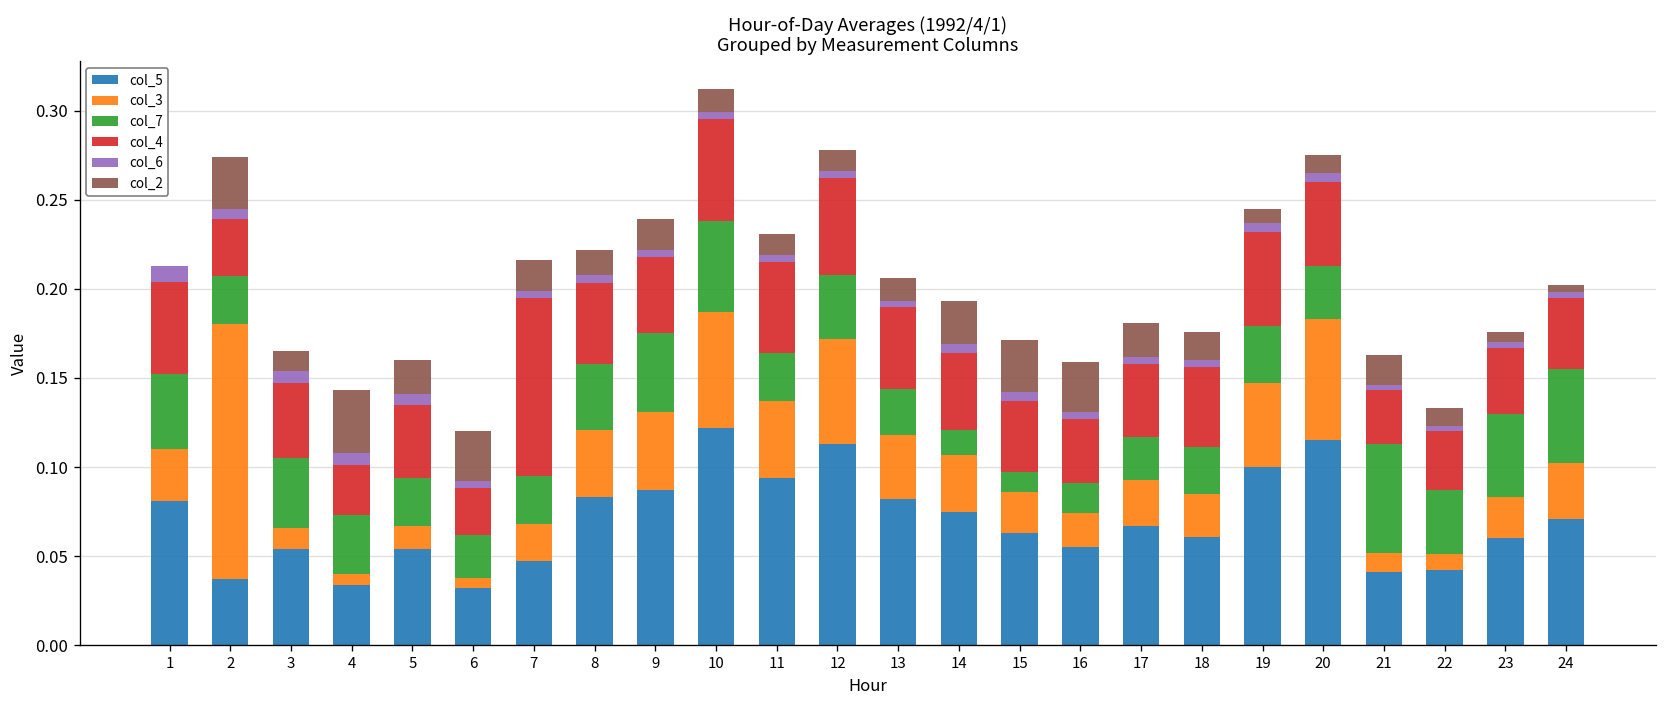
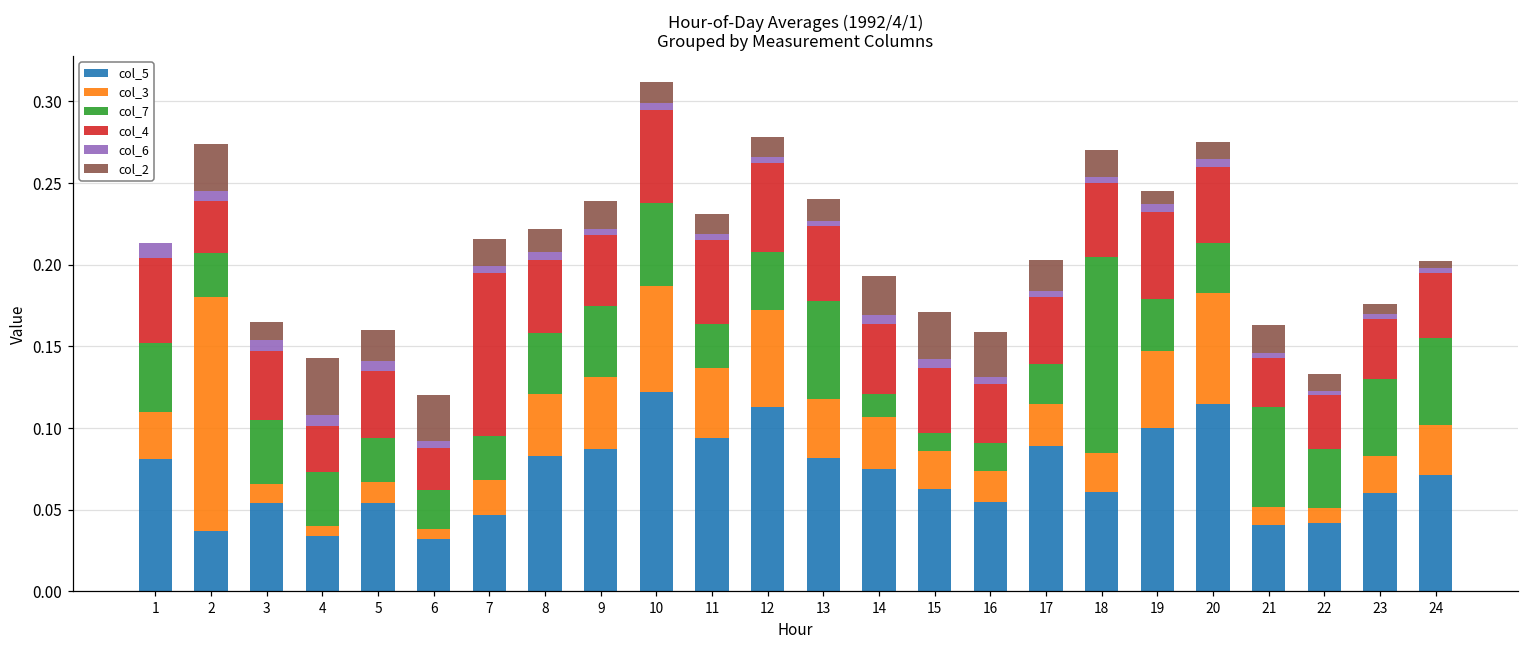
  {
    "col_5": {
      "1": 0.081,
      "2": 0.037,
      "3": 0.054,
      "4": 0.034,
      "5": 0.054,
      "6": 0.032,
      "7": 0.047,
      "8": 0.083,
      "9": 0.087,
      "10": 0.122,
      "11": 0.094,
      "12": 0.113,
      "13": 0.082,
      "14": 0.075,
      "15": 0.063,
      "16": 0.055,
-     "17": 0.067,
+     "17": 0.089,
      "18": 0.061,
      "19": 0.100,
      "20": 0.115,
      "21": 0.041,
      "22": 0.042,
      "23": 0.060,
      "24": 0.071
    },
    "col_3": {
      "1": 0.029,
      "2": 0.143,
      "3": 0.012,
      "4": 0.006,
      "5": 0.013,
      "6": 0.006,
      "7": 0.021,
      "8": 0.038,
      "9": 0.044,
      "10": 0.065,
      "11": 0.043,
      "12": 0.059,
      "13": 0.036,
      "14": 0.032,
      "15": 0.023,
      "16": 0.019,
      "17": 0.026,
      "18": 0.024,
      "19": 0.047,
      "20": 0.068,
      "21": 0.011,
      "22": 0.009,
      "23": 0.023,
      "24": 0.031
    },
    "col_7": {
      "1": 0.042,
      "2": 0.027,
      "3": 0.039,
      "4": 0.033,
      "5": 0.027,
      "6": 0.024,
      "7": 0.027,
      "8": 0.037,
      "9": 0.044,
      "10": 0.051,
      "11": 0.027,
      "12": 0.036,
-     "13": 0.026,
+     "13": 0.060,
      "14": 0.014,
      "15": 0.011,
      "16": 0.017,
      "17": 0.024,
-     "18": 0.026,
+     "18": 0.120,
      "19": 0.032,
      "20": 0.030,
      "21": 0.061,
      "22": 0.036,
      "23": 0.047,
      "24": 0.053
    },
    "col_4": {
      "1": 0.052,
      "2": 0.032,
      "3": 0.042,
      "4": 0.028,
      "5": 0.041,
      "6": 0.026,
      "7": 0.100,
      "8": 0.045,
      "9": 0.043,
      "10": 0.057,
      "11": 0.051,
      "12": 0.054,
      "13": 0.046,
      "14": 0.043,
      "15": 0.040,
      "16": 0.036,
      "17": 0.041,
      "18": 0.045,
      "19": 0.053,
      "20": 0.047,
      "21": 0.030,
      "22": 0.033,
      "23": 0.037,
      "24": 0.040
    },
    "col_6": {
      "1": 0.009,
      "2": 0.006,
      "3": 0.007,
      "4": 0.007,
      "5": 0.006,
      "6": 0.004,
      "7": 0.004,
      "8": 0.005,
      "9": 0.004,
      "10": 0.004,
      "11": 0.004,
      "12": 0.004,
      "13": 0.003,
      "14": 0.005,
      "15": 0.005,
      "16": 0.004,
      "17": 0.004,
      "18": 0.004,
      "19": 0.005,
      "20": 0.005,
      "21": 0.003,
      "22": 0.003,
      "23": 0.003,
      "24": 0.003
    },
    "col_2": {
      "1": 0.000,
      "2": 0.029,
      "3": 0.011,
      "4": 0.035,
      "5": 0.019,
      "6": 0.028,
      "7": 0.017,
      "8": 0.014,
      "9": 0.017,
      "10": 0.013,
      "11": 0.012,
      "12": 0.012,
      "13": 0.013,
      "14": 0.024,
      "15": 0.029,
      "16": 0.028,
      "17": 0.019,
      "18": 0.016,
      "19": 0.008,
      "20": 0.010,
      "21": 0.017,
      "22": 0.010,
      "23": 0.006,
      "24": 0.004
    }
  }
